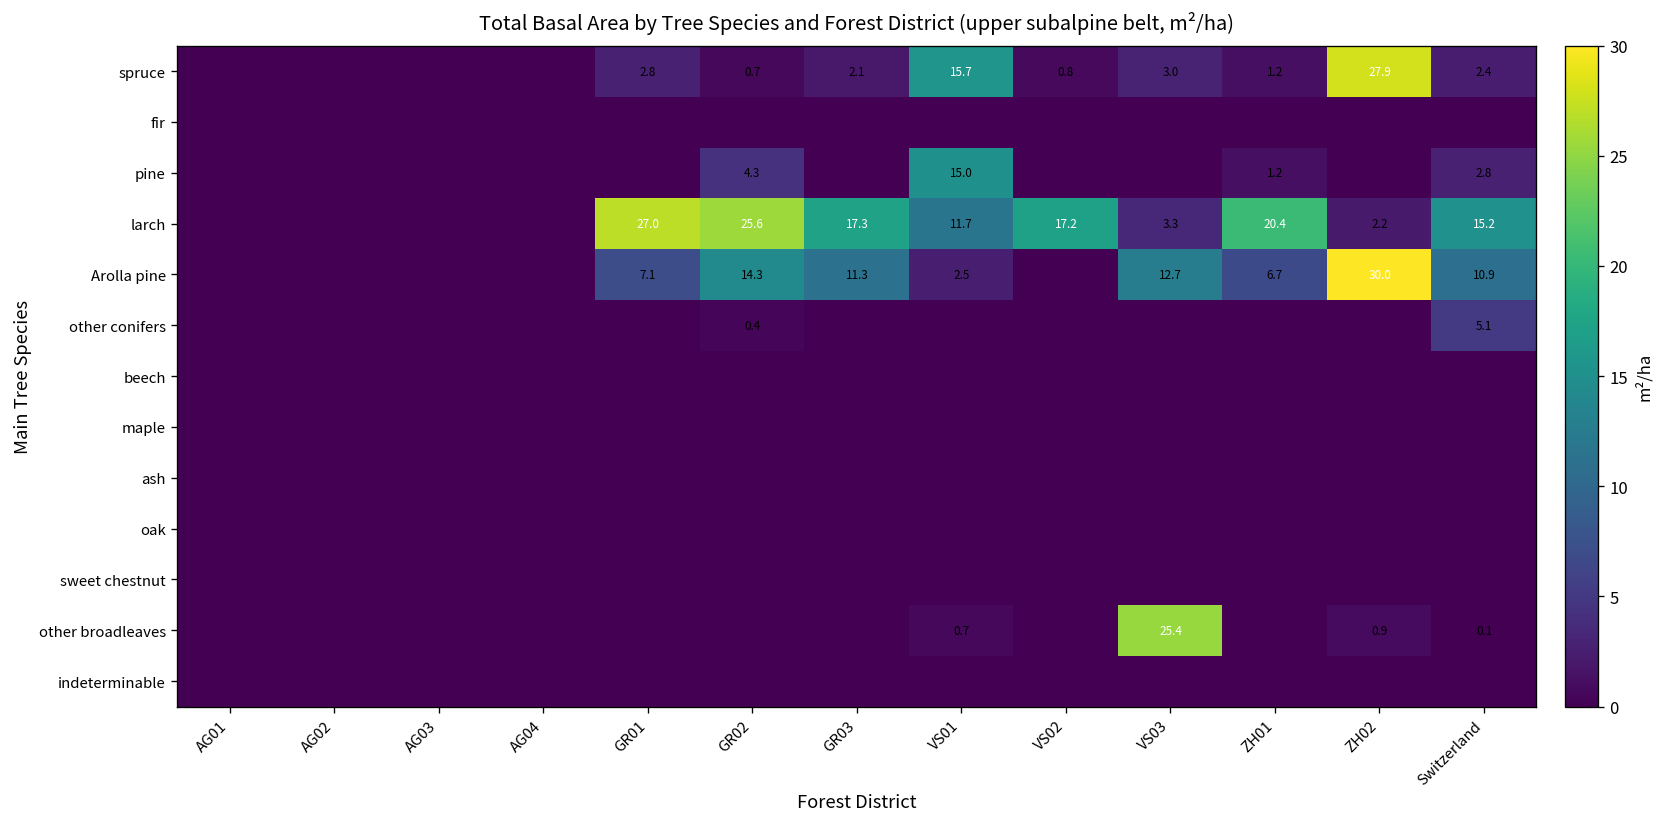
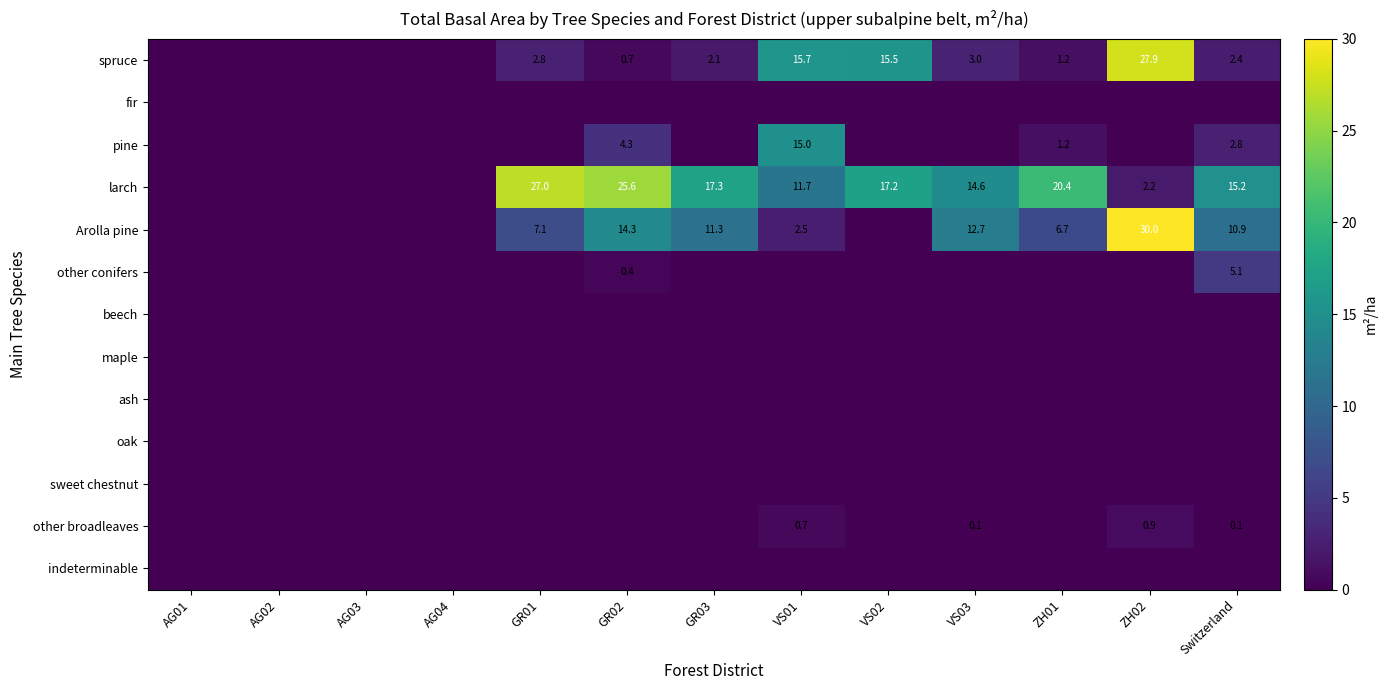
  {
    "spruce": {
      "GR01": 2.8,
      "GR02": 0.7,
      "GR03": 2.1,
      "VS01": 15.7,
-     "VS02": 0.8,
+     "VS02": 15.5,
      "VS03": 3.0,
      "ZH01": 1.2,
      "ZH02": 27.9,
      "Switzerland": 2.4
    },
    "pine": {
      "GR02": 4.3,
      "VS01": 15.0,
      "ZH01": 1.2,
      "Switzerland": 2.8
    },
    "larch": {
      "GR01": 27.0,
      "GR02": 25.6,
      "GR03": 17.3,
      "VS01": 11.7,
      "VS02": 17.2,
-     "VS03": 3.3,
+     "VS03": 14.6,
      "ZH01": 20.4,
      "ZH02": 2.2,
      "Switzerland": 15.2
    },
    "Arolla pine": {
      "GR01": 7.1,
      "GR02": 14.3,
      "GR03": 11.3,
      "VS01": 2.5,
      "VS03": 12.7,
      "ZH01": 6.7,
      "ZH02": 30.0,
      "Switzerland": 10.9
    },
    "other conifers": {
      "GR02": 0.4,
      "Switzerland": 5.1
    },
    "other broadleaves": {
      "VS01": 0.7,
-     "VS03": 25.4,
+     "VS03": 0.1,
      "ZH02": 0.9,
      "Switzerland": 0.1
    }
  }
